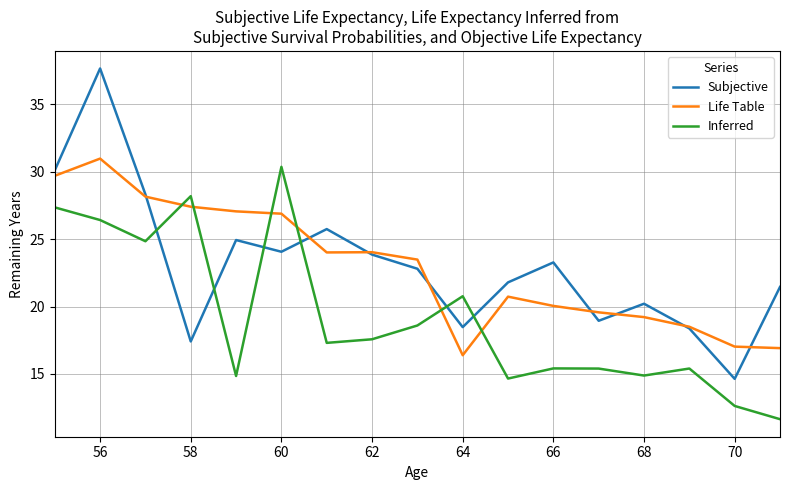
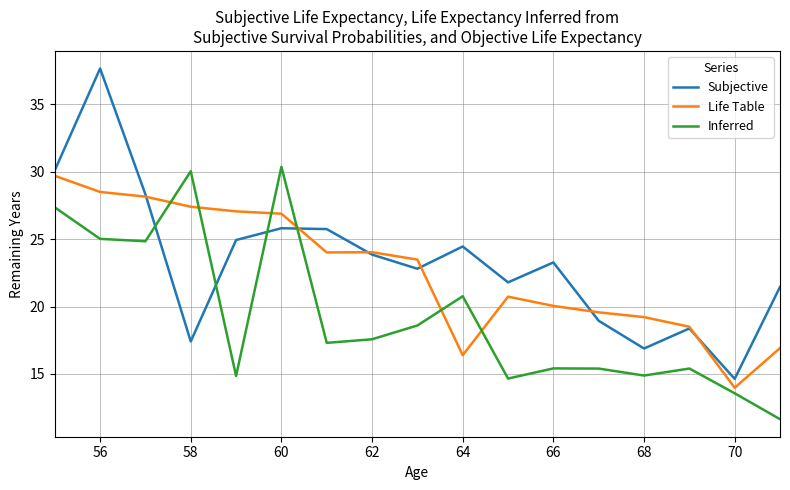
  {
    "Subjective": {
      "56": 37.7,
      "58": 17.4,
-     "60": 24.1,
-     "64": 18.5,
+     "60": 25.8,
+     "64": 24.5,
      "66": 23.3,
-     "68": 20.2,
+     "68": 16.9,
      "70": 14.6
    },
    "Life Table": {
-     "56": 31.0,
+     "56": 28.5,
      "58": 27.4,
      "60": 26.9,
      "64": 16.4,
      "66": 20.0,
      "68": 19.2,
-     "70": 17.0
+     "70": 14.0
    },
    "Inferred": {
-     "56": 26.4,
-     "58": 28.2,
+     "56": 25.0,
+     "58": 30.0,
      "60": 30.4,
      "62": 17.6,
      "64": 20.8,
      "66": 15.4,
      "68": 14.9,
-     "70": 12.6
+     "70": 13.6
    }
  }
